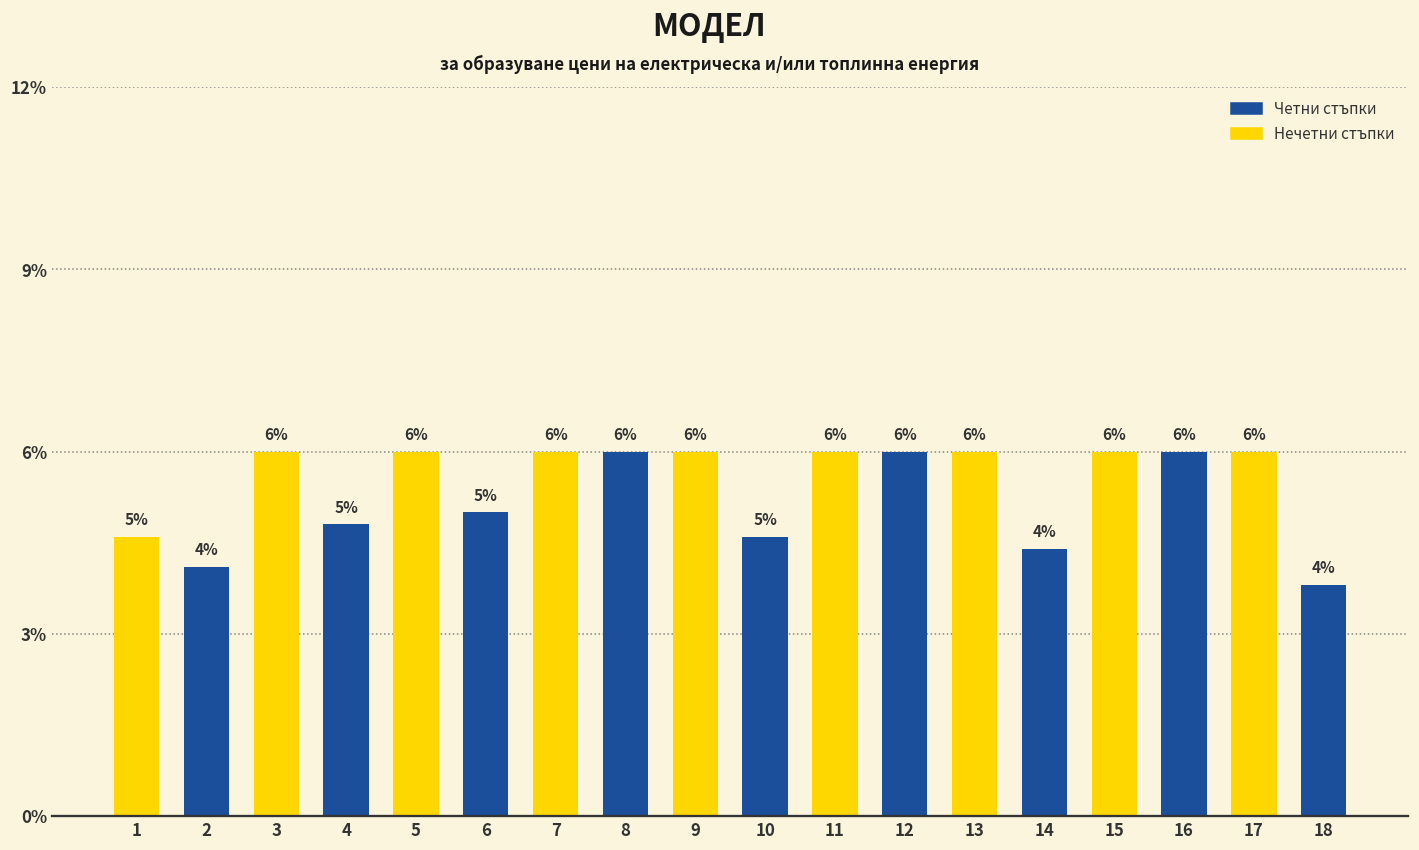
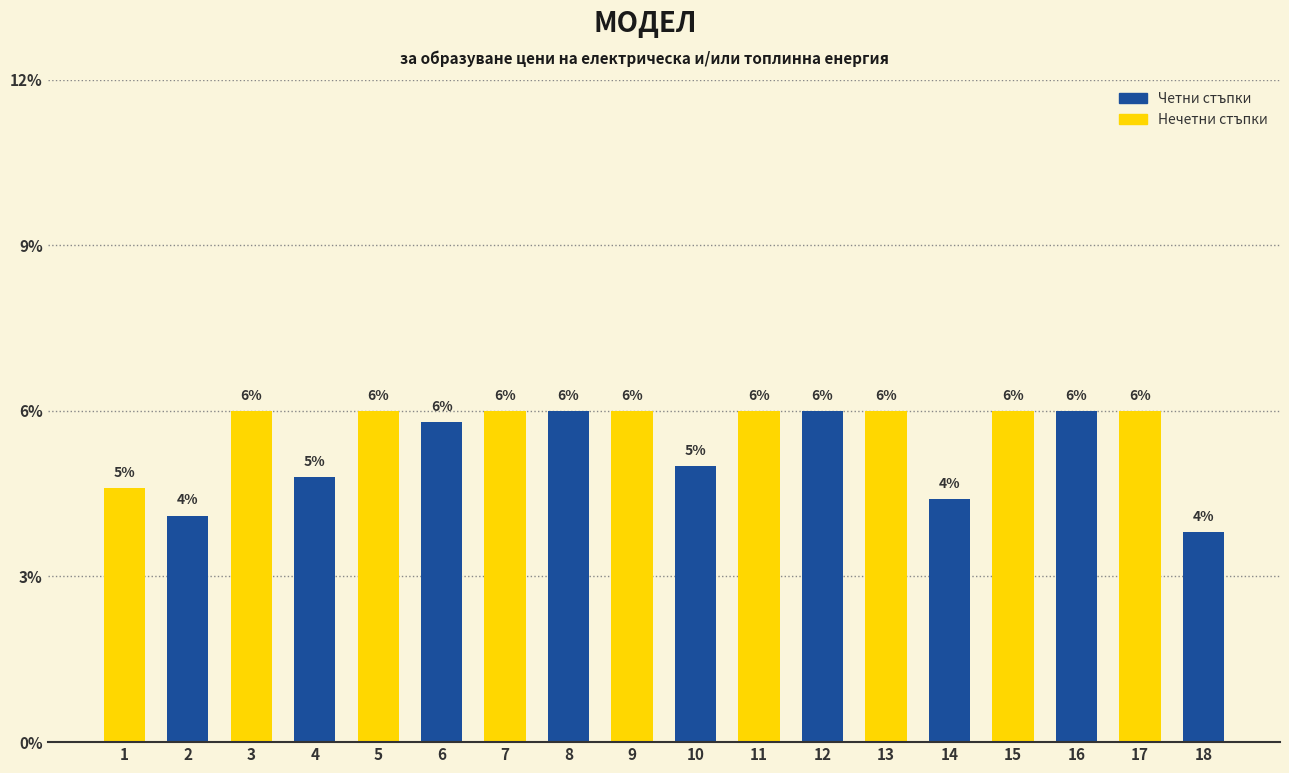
  {
    "1": "5%",
    "2": "4%",
    "3": "6%",
    "4": "5%",
    "5": "6%",
-   "6": "5%",
+   "6": "6%",
    "7": "6%",
    "8": "6%",
    "9": "6%",
-   "10": "4.6%",
+   "10": "5.0%",
    "11": "6%",
    "12": "6%",
    "13": "6%",
    "14": "4%",
    "15": "6%",
    "16": "6%",
    "17": "6%",
    "18": "4%"
  }
